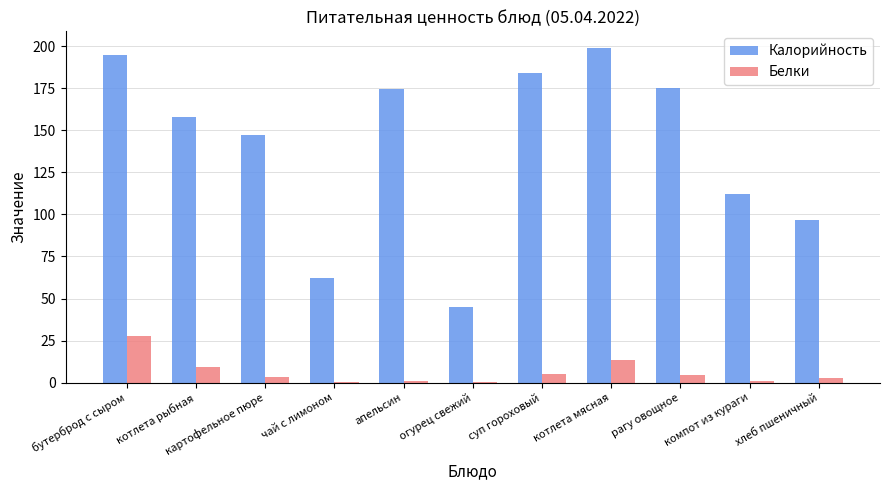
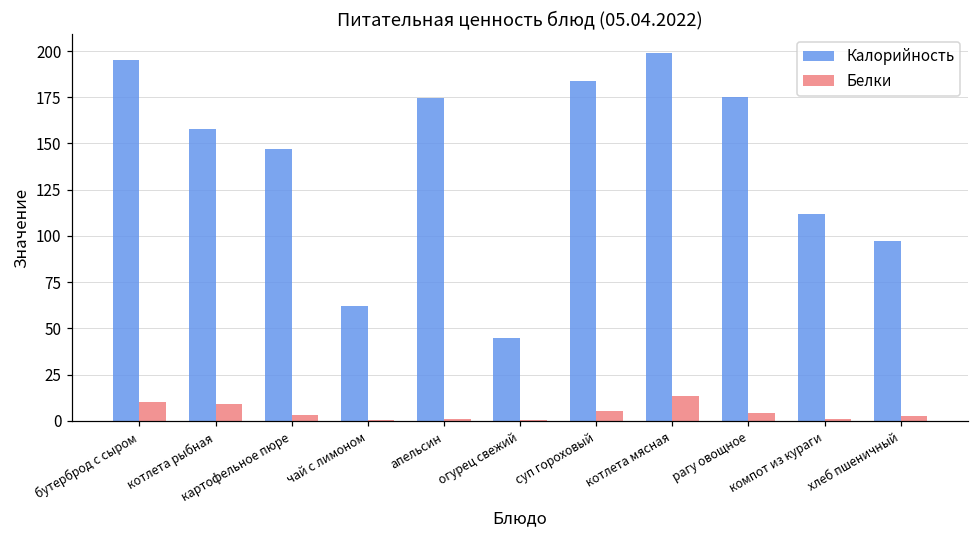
  {
    "Калорийность": {
      "бутерброд с сыром": 195,
      "котлета рыбная": 158,
      "картофельное пюре": 147,
      "чай с лимоном": 62,
      "апельсин": 175,
      "огурец свежий": 45,
      "суп гороховый": 184,
      "котлета мясная": 199,
      "рагу овощное": 175,
      "компот из кураги": 112,
      "хлеб пшеничный": 97
    },
    "Белки": {
-     "бутерброд с сыром": 28,
+     "бутерброд с сыром": 10,
      "котлета рыбная": 9,
      "картофельное пюре": 3,
      "суп гороховый": 5,
      "котлета мясная": 13,
      "рагу овощное": 5,
      "хлеб пшеничный": 3
    }
  }
